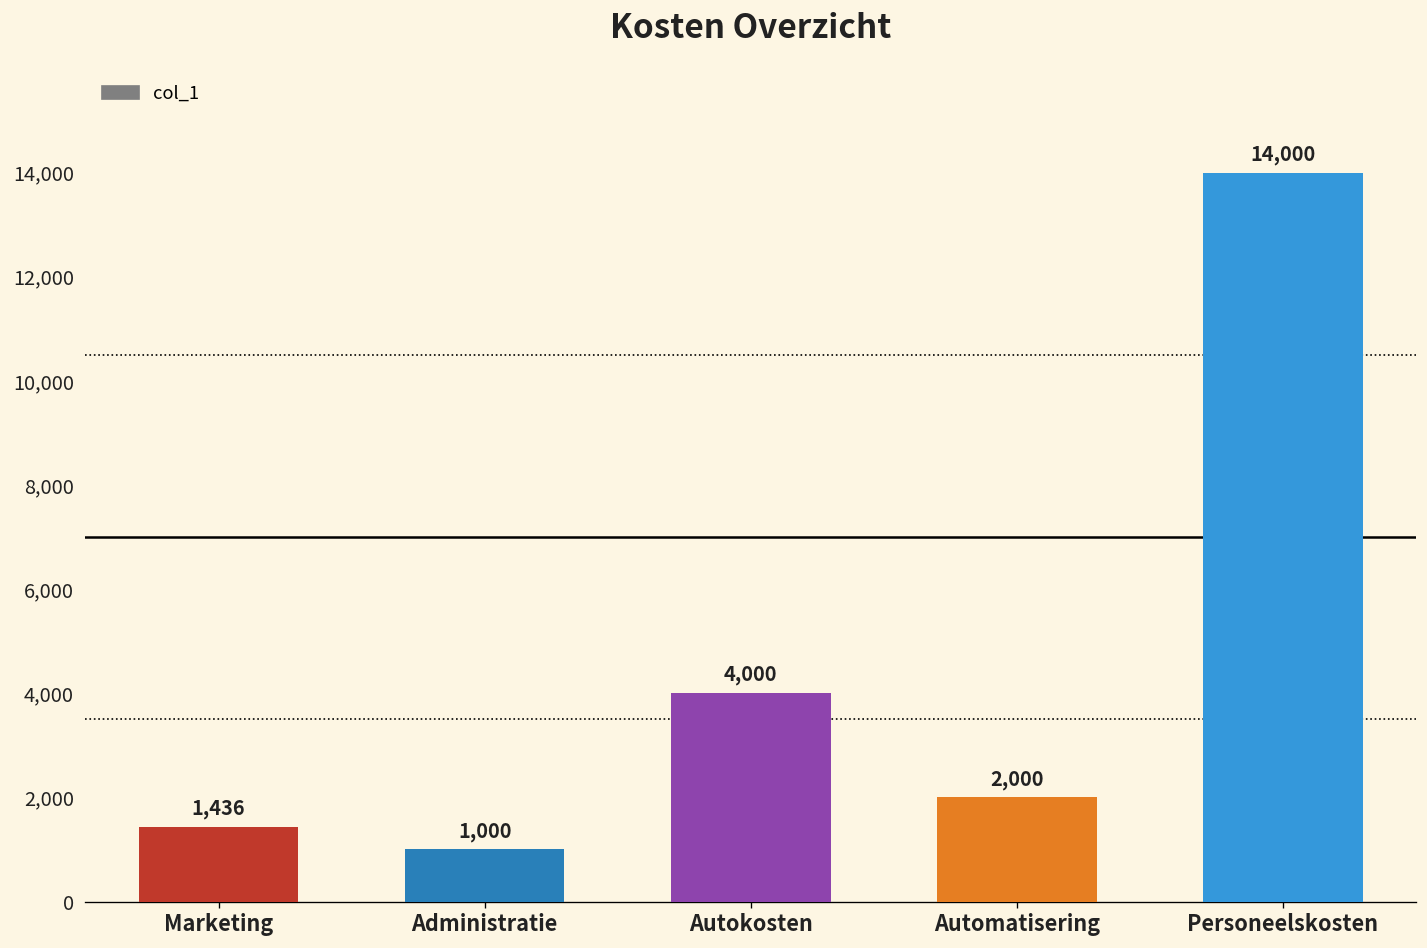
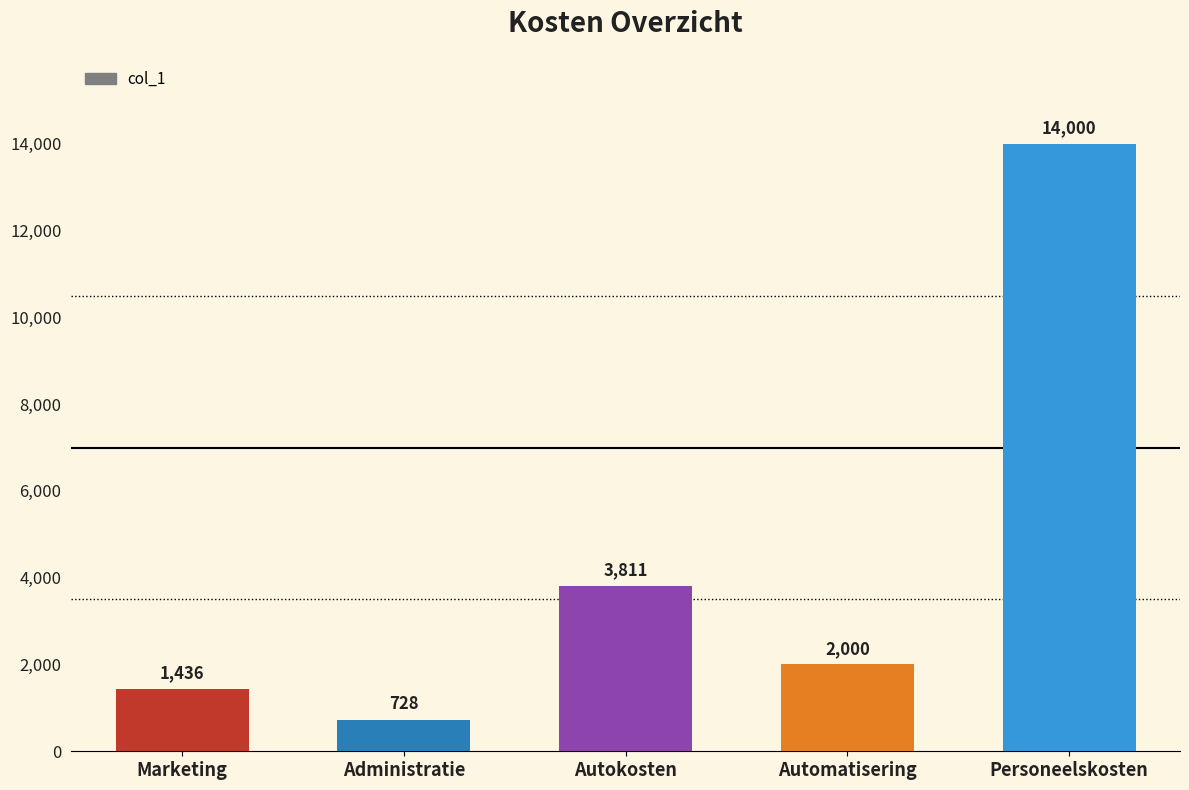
  {
    "Marketing": "1,436",
-   "Administratie": "1,000",
-   "Autokosten": "4,000",
+   "Administratie": "728",
+   "Autokosten": "3,811",
    "Automatisering": "2,000",
    "Personeelskosten": "14,000"
  }
